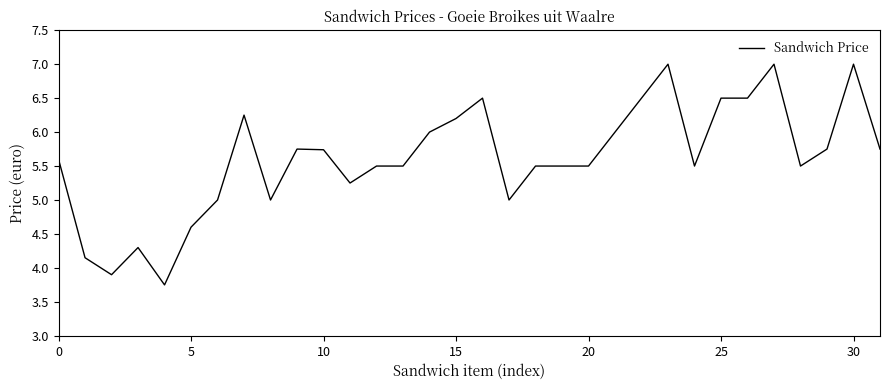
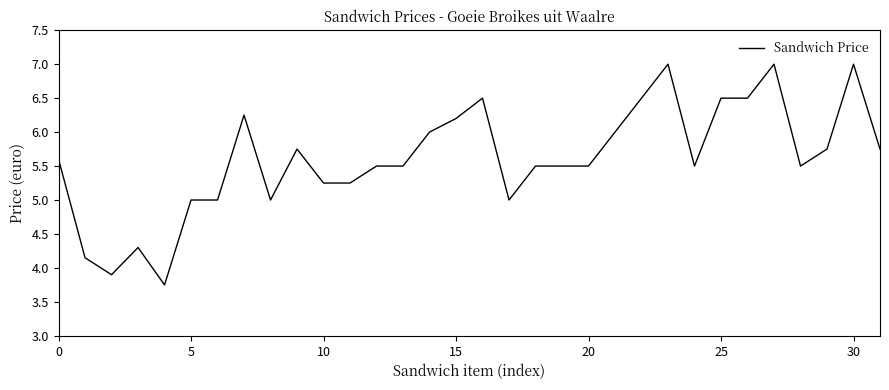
  {
    "0": 5.6,
-   "5": 4.6,
-   "10": 5.7,
+   "5": 5.0,
+   "10": 5.3,
    "15": 6.2,
    "20": 5.5,
    "25": 6.5,
    "30": 7.0
  }
